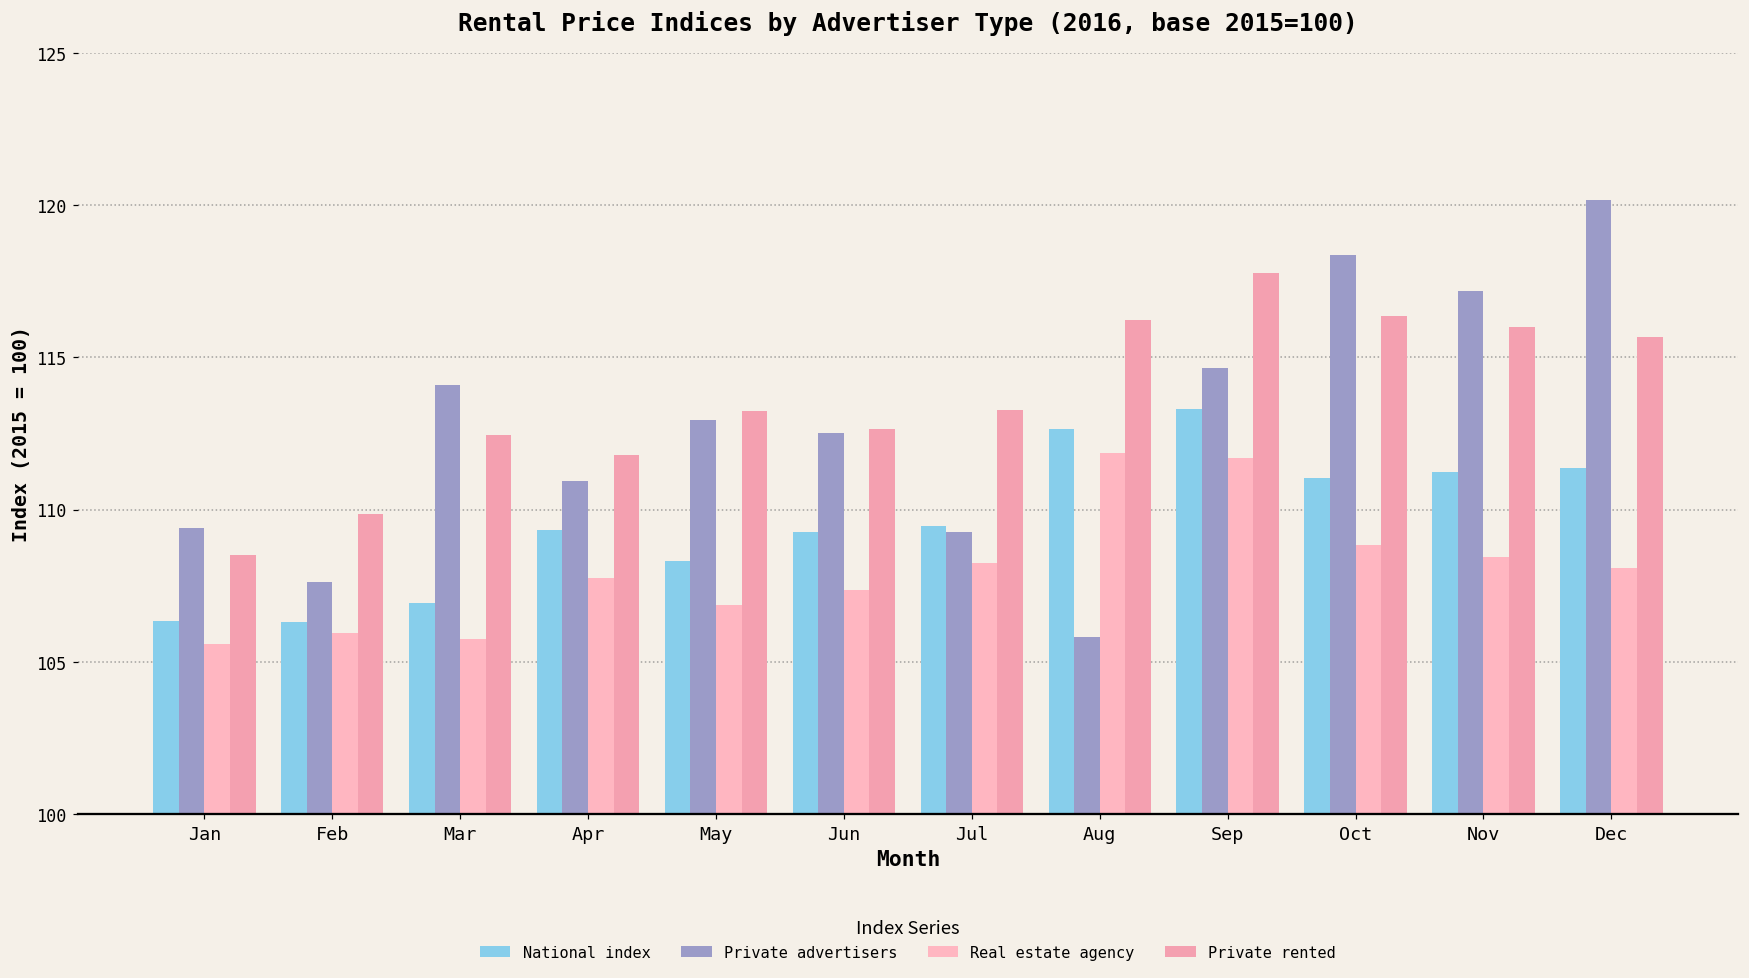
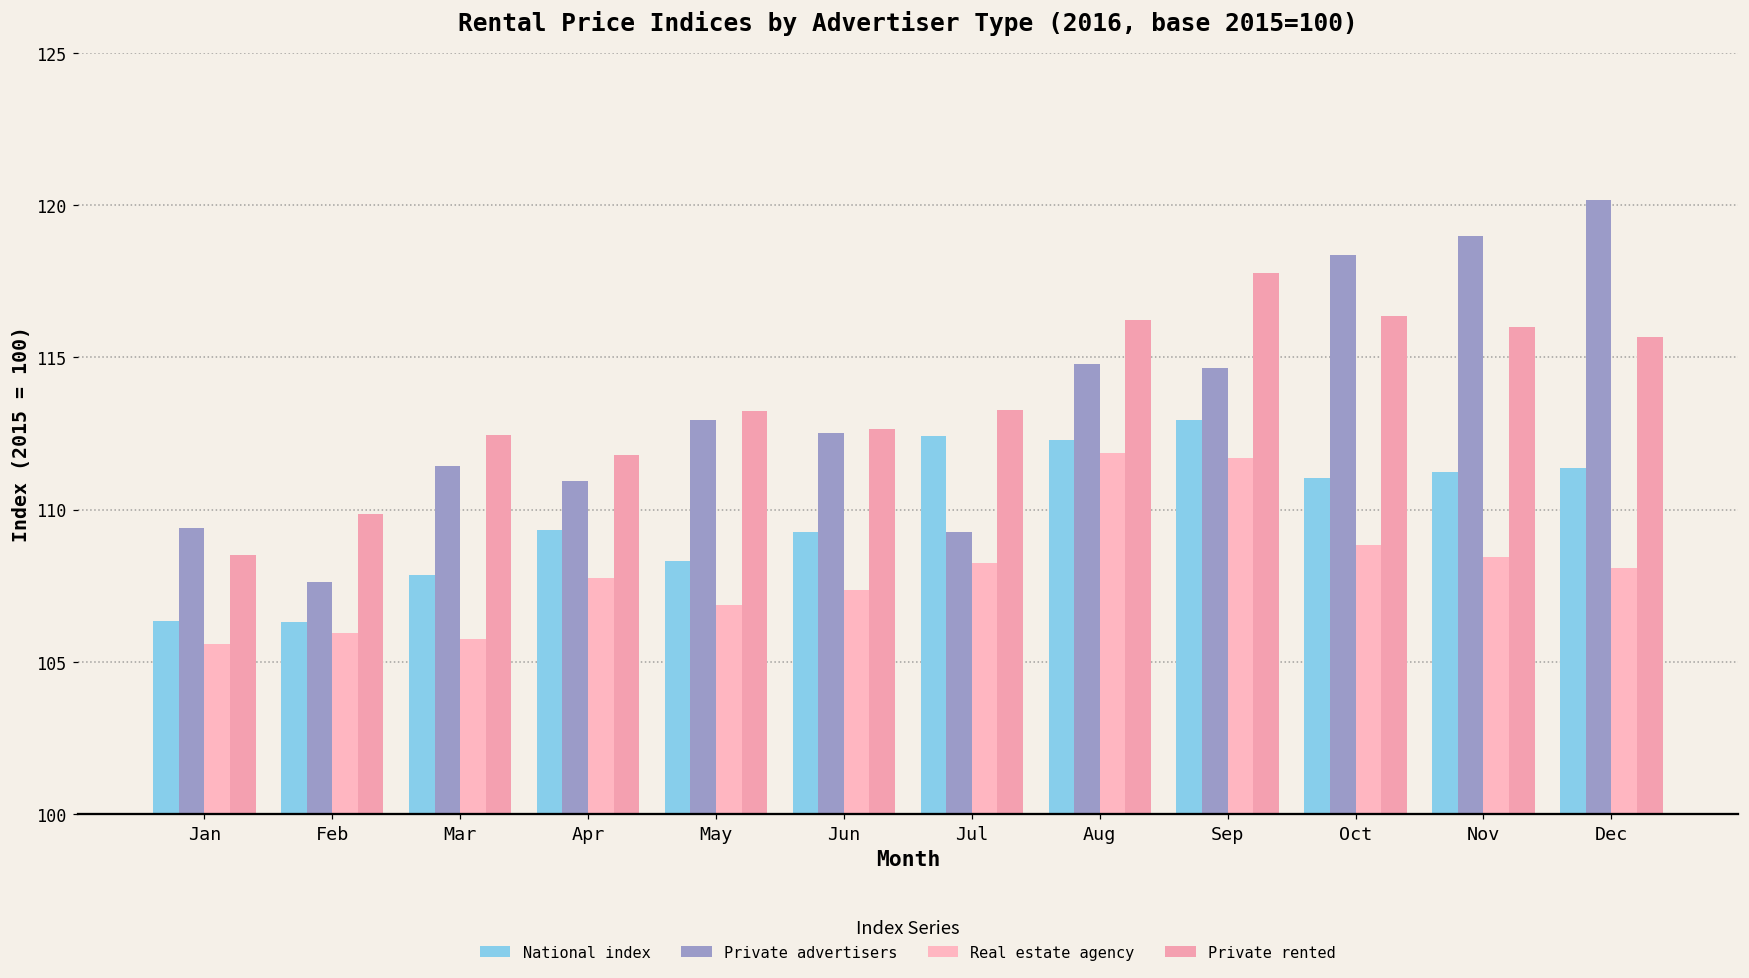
  {
    "National index": {
      "Jan": 106.3,
      "Feb": 106.3,
-     "Mar": 106.9,
+     "Mar": 107.8,
      "Apr": 109.3,
      "May": 108.3,
      "Jun": 109.3,
-     "Jul": 109.5,
-     "Aug": 112.6,
-     "Sep": 113.3,
+     "Jul": 112.4,
+     "Aug": 112.3,
+     "Sep": 113.0,
      "Oct": 111.0,
      "Nov": 111.3,
      "Dec": 111.4
    },
    "Private advertisers": {
      "Jan": 109.4,
      "Feb": 107.6,
-     "Mar": 114.1,
+     "Mar": 111.4,
      "Apr": 111.0,
      "May": 112.9,
      "Jun": 112.5,
      "Jul": 109.3,
-     "Aug": 105.8,
+     "Aug": 114.8,
      "Sep": 114.6,
      "Oct": 118.4,
-     "Nov": 117.2,
+     "Nov": 119.0,
      "Dec": 120.2
    }
  }
